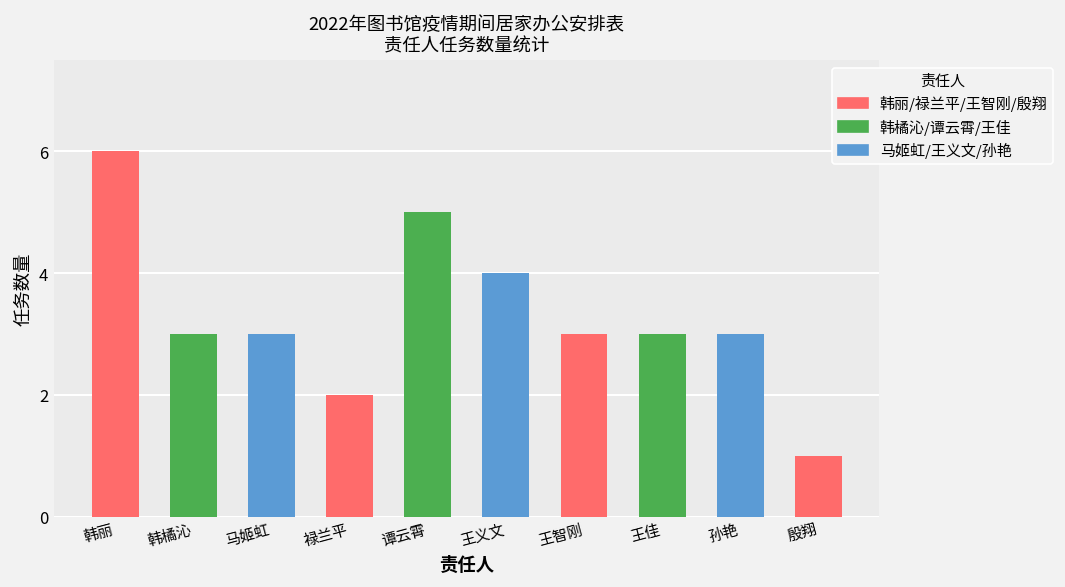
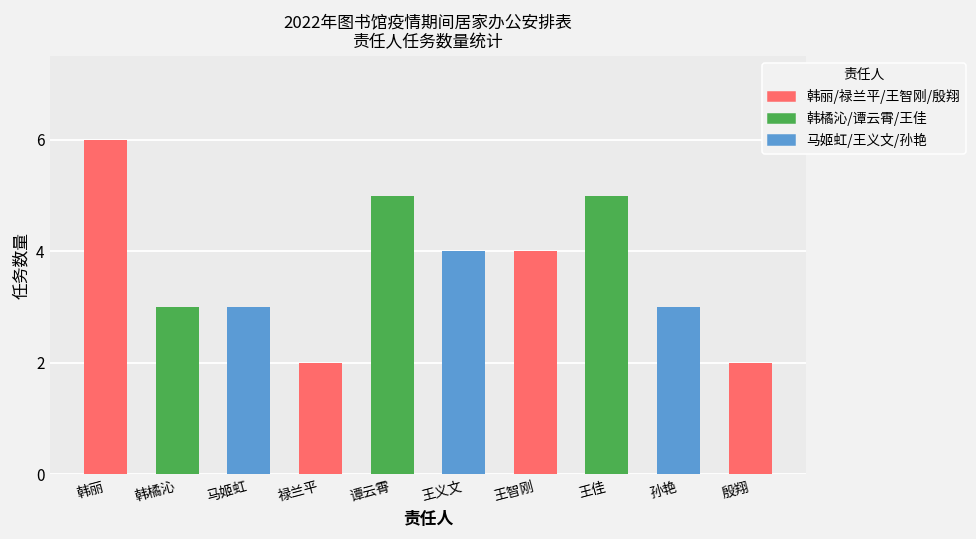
  {
    "韩丽": 6,
    "韩橘沁": 3,
    "马姬虹": 3,
    "禄兰平": 2,
    "谭云霄": 5,
    "王义文": 4,
-   "王智刚": 3,
-   "王佳": 3,
+   "王智刚": 4,
+   "王佳": 5,
    "孙艳": 3,
-   "殷翔": 1
+   "殷翔": 2
  }
